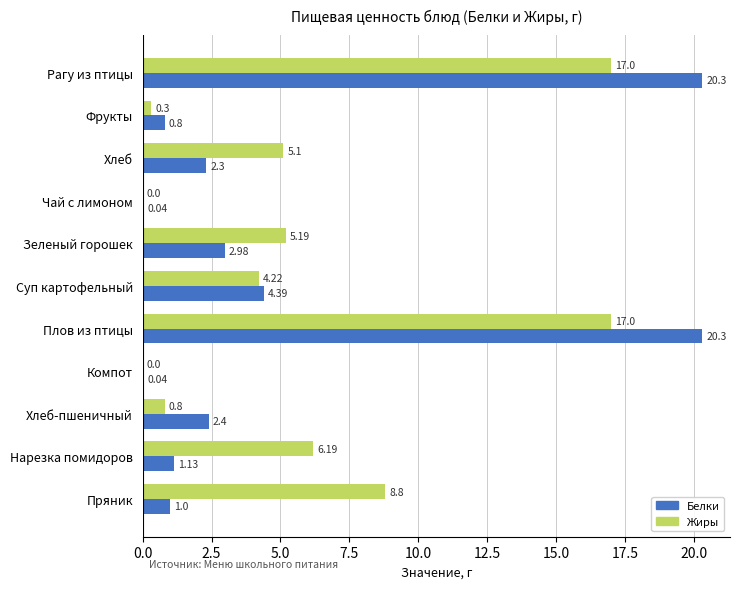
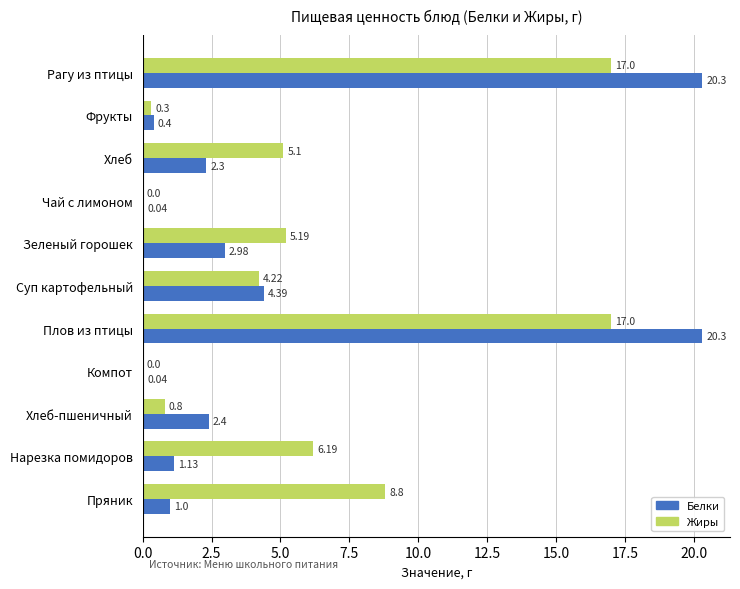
  {
    "Белки": {
      "Рагу из птицы": 20.3,
-     "Фрукты": 0.8,
+     "Фрукты": 0.4,
      "Хлеб": 2.3,
      "Чай с лимоном": 0.04,
      "Зеленый горошек": 2.98,
      "Суп картофельный": 4.39,
      "Плов из птицы": 20.3,
      "Компот": 0.04,
      "Хлеб-пшеничный": 2.4,
      "Нарезка помидоров": 1.13,
      "Пряник": 1.0
    },
    "Жиры": {
      "Рагу из птицы": 17.0,
      "Фрукты": 0.3,
      "Хлеб": 5.1,
      "Чай с лимоном": 0.0,
      "Зеленый горошек": 5.19,
      "Суп картофельный": 4.22,
      "Плов из птицы": 17.0,
      "Компот": 0.0,
      "Хлеб-пшеничный": 0.8,
      "Нарезка помидоров": 6.19,
      "Пряник": 8.8
    }
  }
